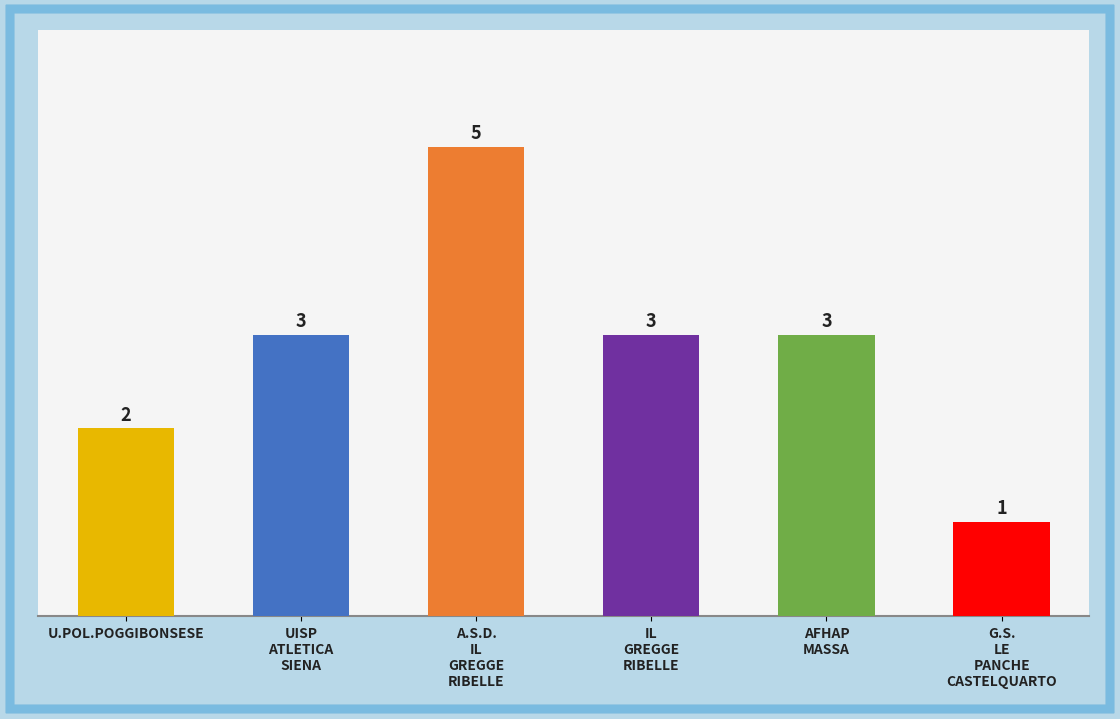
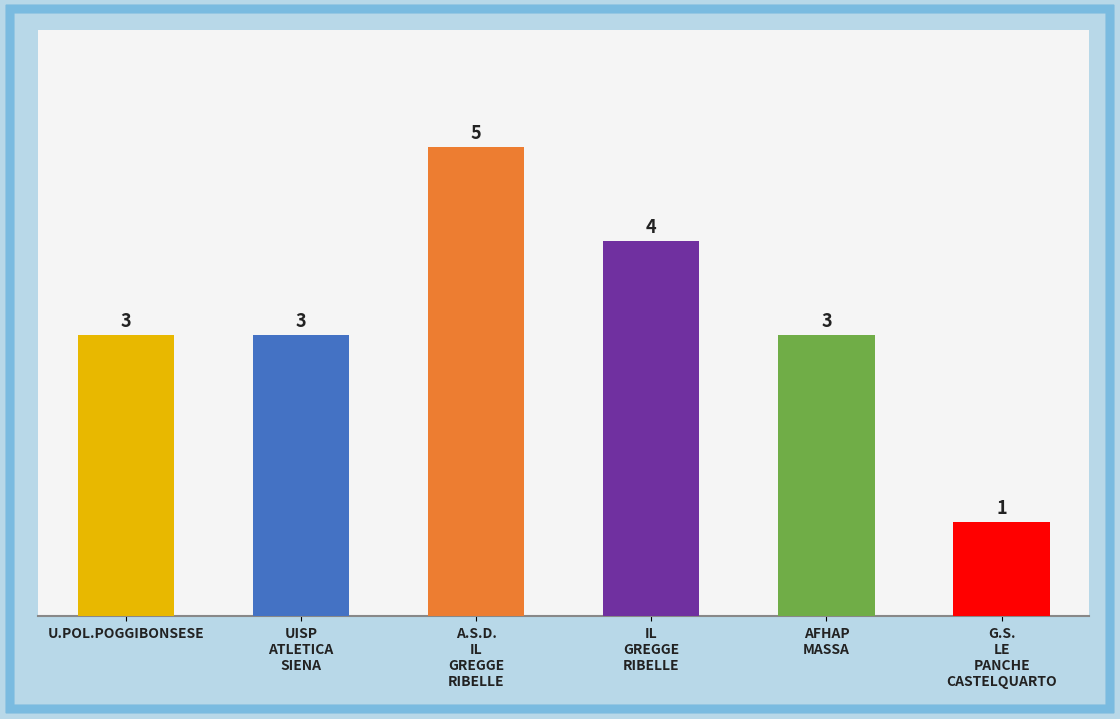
  {
-   "U.POL.POGGIBONSESE": 2,
+   "U.POL.POGGIBONSESE": 3,
    "UISP ATLETICA SIENA": 3,
    "A.S.D. IL GREGGE RIBELLE": 5,
-   "IL GREGGE RIBELLE": 3,
+   "IL GREGGE RIBELLE": 4,
    "AFHAP MASSA": 3,
    "G.S. LE PANCHE CASTELQUARTO": 1
  }
